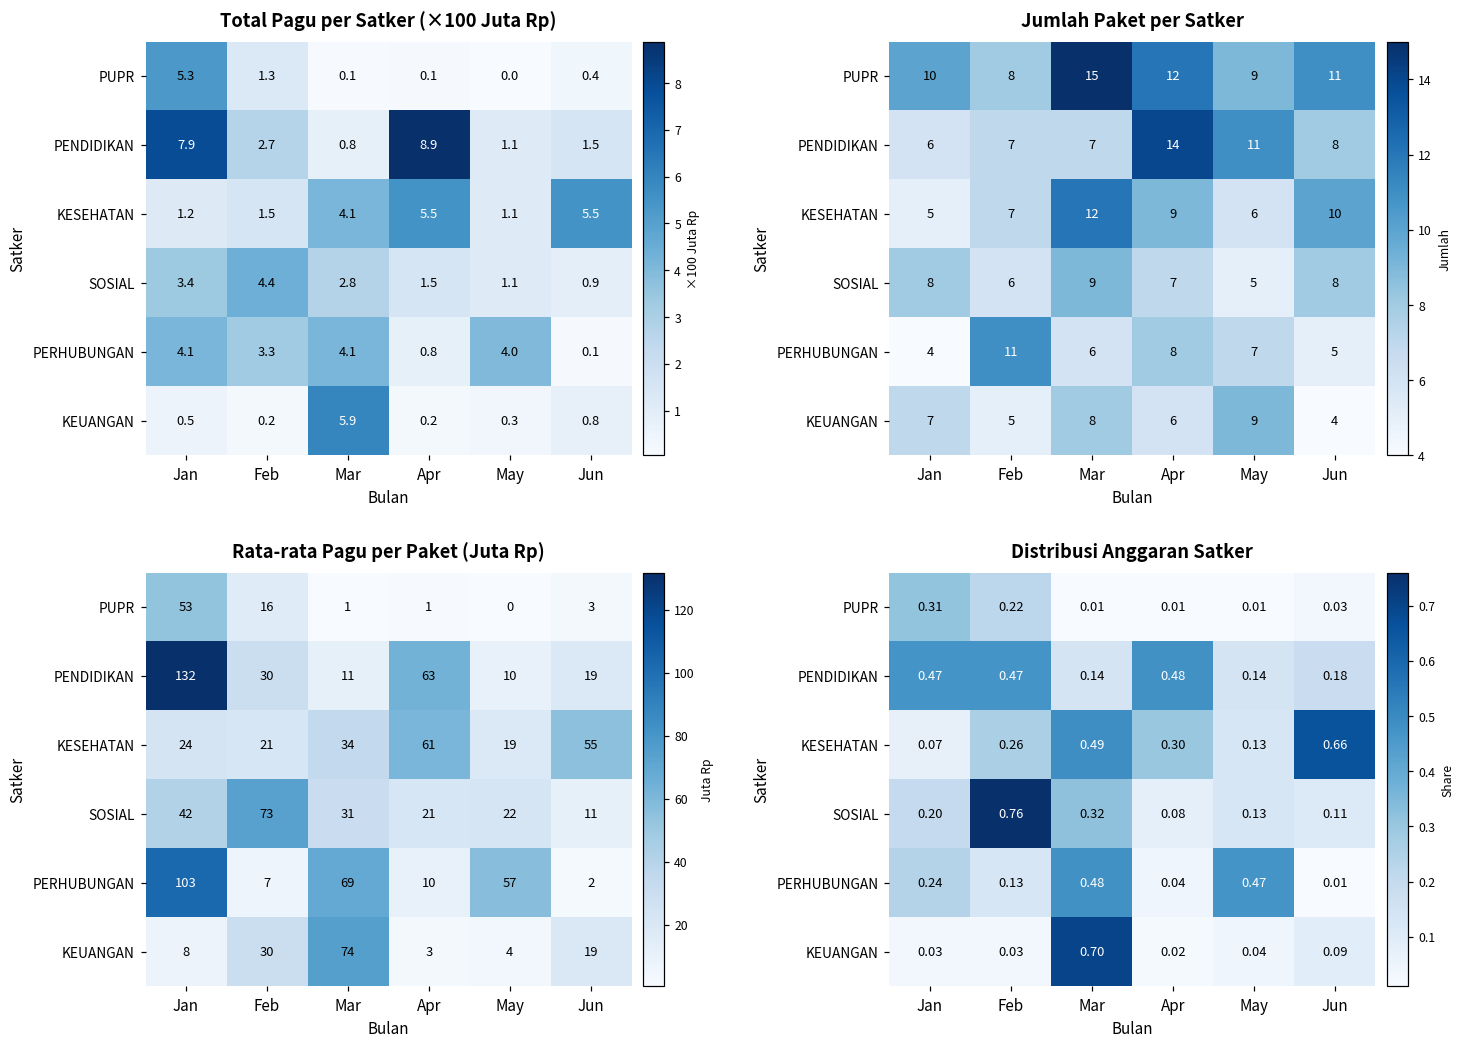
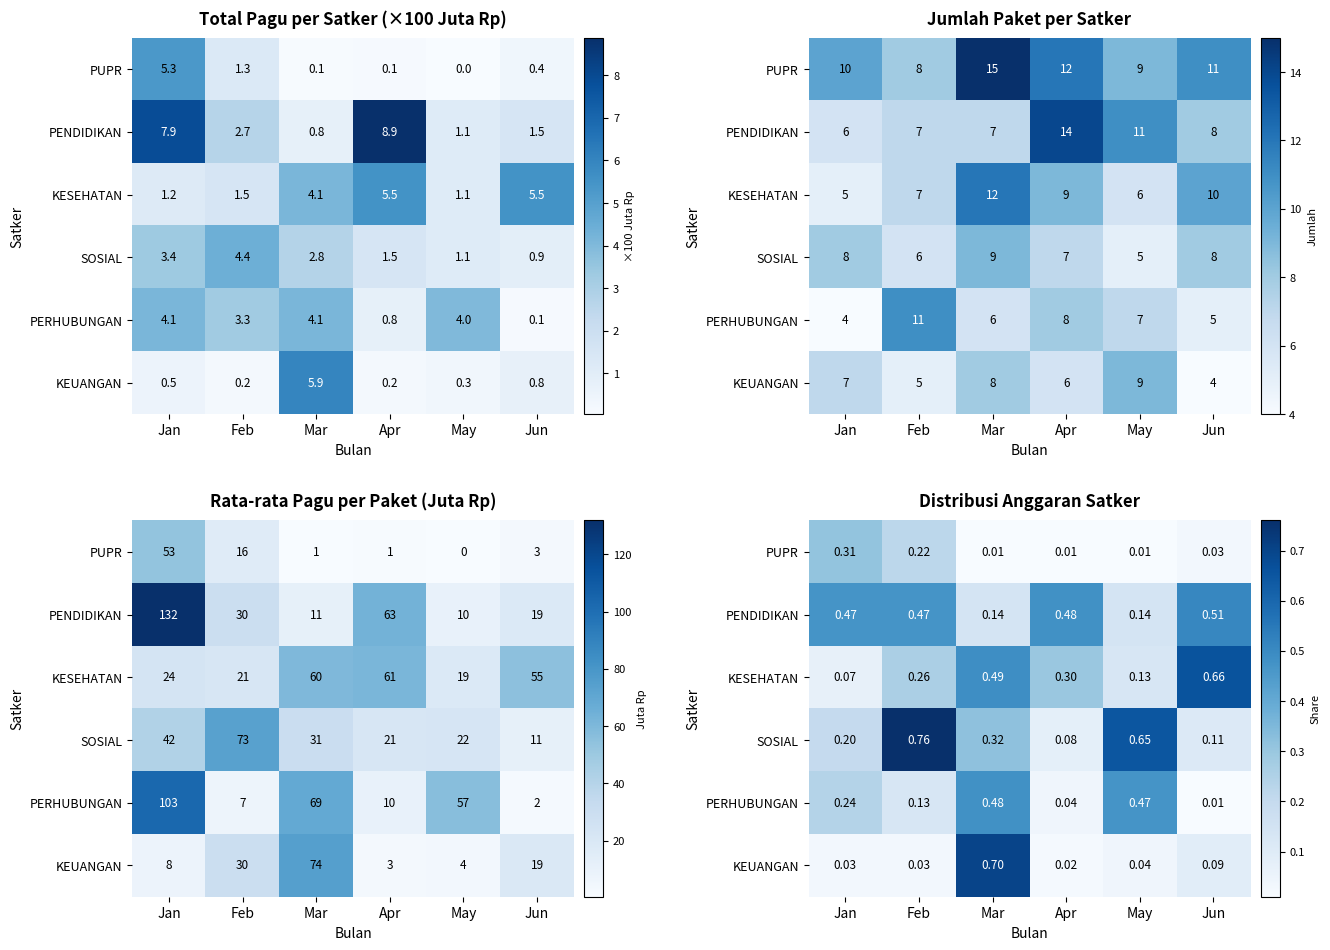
  {
    "Total Pagu per Satker (×100 Juta Rp)": {
      "PUPR": {
        "Jan": 5.3,
        "Feb": 1.3,
        "Mar": 0.1,
        "Apr": 0.1,
        "May": 0.0,
        "Jun": 0.4
      },
      "PENDIDIKAN": {
        "Jan": 7.9,
        "Feb": 2.7,
        "Mar": 0.8,
        "Apr": 8.9,
        "May": 1.1,
        "Jun": 1.5
      },
      "KESEHATAN": {
        "Jan": 1.2,
        "Feb": 1.5,
        "Mar": 4.1,
        "Apr": 5.5,
        "May": 1.1,
        "Jun": 5.5
      },
      "SOSIAL": {
        "Jan": 3.4,
        "Feb": 4.4,
        "Mar": 2.8,
        "Apr": 1.5,
        "May": 1.1,
        "Jun": 0.9
      },
      "PERHUBUNGAN": {
        "Jan": 4.1,
        "Feb": 3.3,
        "Mar": 4.1,
        "Apr": 0.8,
        "May": 4.0,
        "Jun": 0.1
      },
      "KEUANGAN": {
        "Jan": 0.5,
        "Feb": 0.2,
        "Mar": 5.9,
        "Apr": 0.2,
        "May": 0.3,
        "Jun": 0.8
      }
    },
    "Jumlah Paket per Satker": {
      "PUPR": {
        "Jan": 10,
        "Feb": 8,
        "Mar": 15,
        "Apr": 12,
        "May": 9,
        "Jun": 11
      },
      "PENDIDIKAN": {
        "Jan": 6,
        "Feb": 7,
        "Mar": 7,
        "Apr": 14,
        "May": 11,
        "Jun": 8
      },
      "KESEHATAN": {
        "Jan": 5,
        "Feb": 7,
        "Mar": 12,
        "Apr": 9,
        "May": 6,
        "Jun": 10
      },
      "SOSIAL": {
        "Jan": 8,
        "Feb": 6,
        "Mar": 9,
        "Apr": 7,
        "May": 5,
        "Jun": 8
      },
      "PERHUBUNGAN": {
        "Jan": 4,
        "Feb": 11,
        "Mar": 6,
        "Apr": 8,
        "May": 7,
        "Jun": 5
      },
      "KEUANGAN": {
        "Jan": 7,
        "Feb": 5,
        "Mar": 8,
        "Apr": 6,
        "May": 9,
        "Jun": 4
      }
    },
    "Rata-rata Pagu per Paket (Juta Rp)": {
      "PUPR": {
        "Jan": 53,
        "Feb": 16,
        "Mar": 1,
        "Apr": 1,
        "May": 0,
        "Jun": 3
      },
      "PENDIDIKAN": {
        "Jan": 132,
        "Feb": 30,
        "Mar": 11,
        "Apr": 63,
        "May": 10,
        "Jun": 19
      },
      "KESEHATAN": {
        "Jan": 24,
        "Feb": 21,
-       "Mar": 34,
+       "Mar": 60,
        "Apr": 61,
        "May": 19,
        "Jun": 55
      },
      "SOSIAL": {
        "Jan": 42,
        "Feb": 73,
        "Mar": 31,
        "Apr": 21,
        "May": 22,
        "Jun": 11
      },
      "PERHUBUNGAN": {
        "Jan": 103,
        "Feb": 7,
        "Mar": 69,
        "Apr": 10,
        "May": 57,
        "Jun": 2
      },
      "KEUANGAN": {
        "Jan": 8,
        "Feb": 30,
        "Mar": 74,
        "Apr": 3,
        "May": 4,
        "Jun": 19
      }
    },
    "Distribusi Anggaran Satker": {
      "PUPR": {
        "Jan": 0.31,
        "Feb": 0.22,
        "Mar": 0.01,
        "Apr": 0.01,
        "May": 0.01,
        "Jun": 0.03
      },
      "PENDIDIKAN": {
        "Jan": 0.47,
        "Feb": 0.47,
        "Mar": 0.14,
        "Apr": 0.48,
        "May": 0.14,
-       "Jun": 0.18
+       "Jun": 0.51
      },
      "KESEHATAN": {
        "Jan": 0.07,
        "Feb": 0.26,
        "Mar": 0.49,
        "Apr": 0.30,
        "May": 0.13,
        "Jun": 0.66
      },
      "SOSIAL": {
        "Jan": 0.20,
        "Feb": 0.76,
        "Mar": 0.32,
        "Apr": 0.08,
-       "May": 0.13,
+       "May": 0.65,
        "Jun": 0.11
      },
      "PERHUBUNGAN": {
        "Jan": 0.24,
        "Feb": 0.13,
        "Mar": 0.48,
        "Apr": 0.04,
        "May": 0.47,
        "Jun": 0.01
      },
      "KEUANGAN": {
        "Jan": 0.03,
        "Feb": 0.03,
        "Mar": 0.70,
        "Apr": 0.02,
        "May": 0.04,
        "Jun": 0.09
      }
    }
  }
